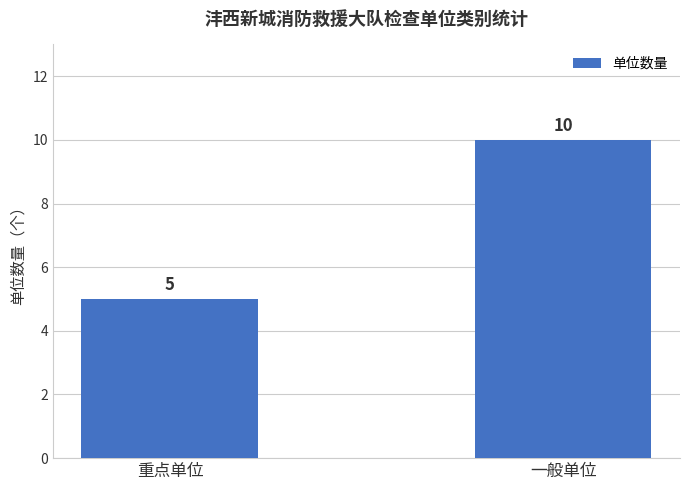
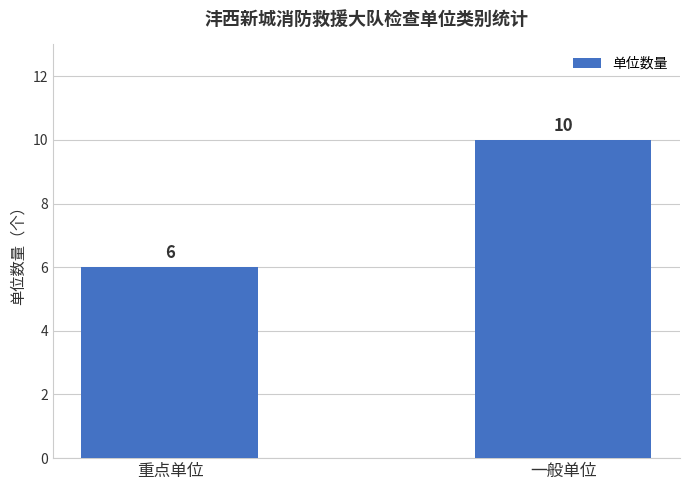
  {
-   "重点单位": 5,
+   "重点单位": 6,
    "一般单位": 10
  }
